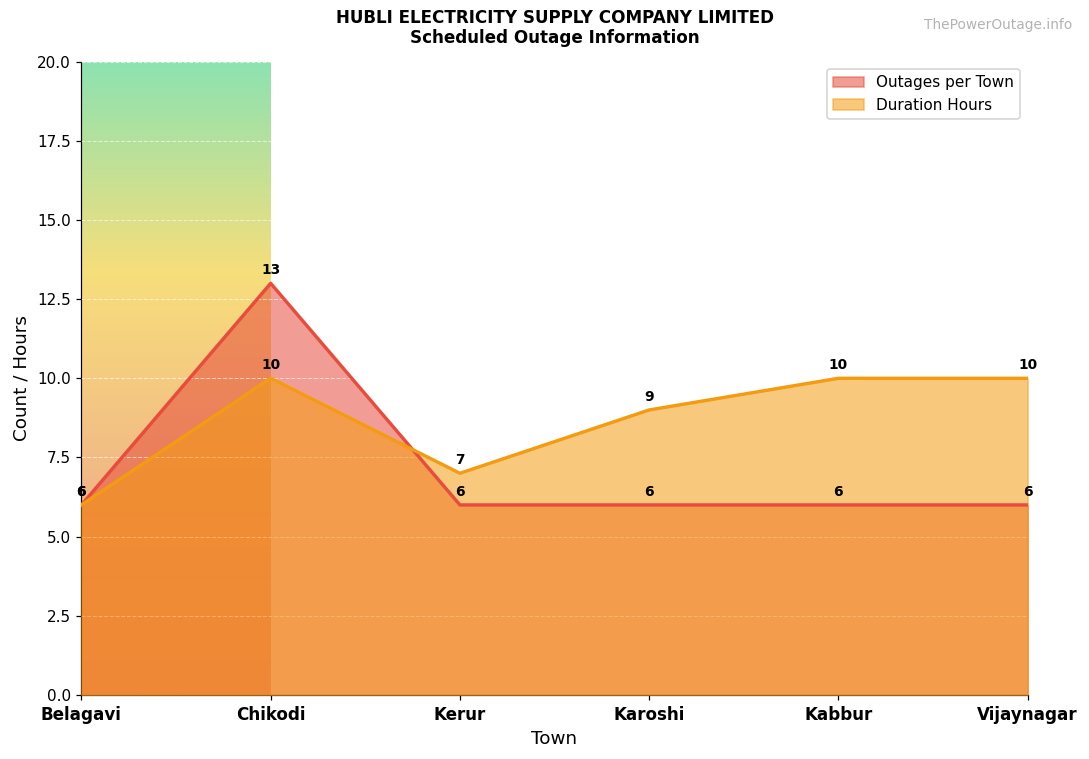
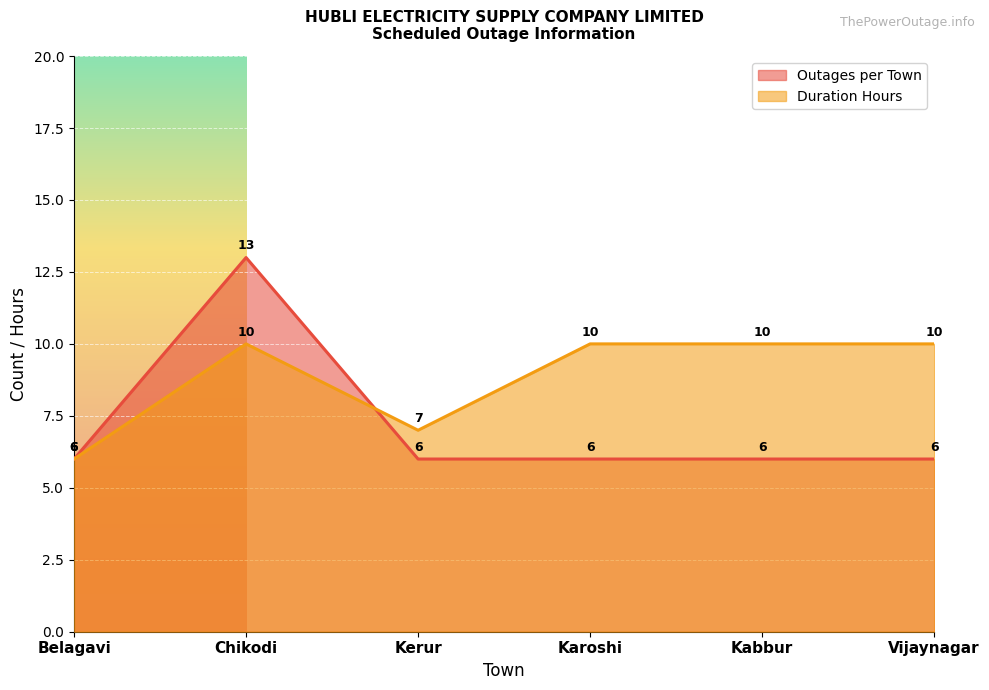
  {
    "Outages per Town": {
      "Chikodi": 13,
      "Kerur": 6,
      "Karoshi": 6,
      "Kabbur": 6,
      "Vijaynagar": 6
    },
    "Duration Hours": {
      "Chikodi": 10,
      "Kerur": 7,
-     "Karoshi": 9,
+     "Karoshi": 10,
      "Kabbur": 10,
      "Vijaynagar": 10
    }
  }
